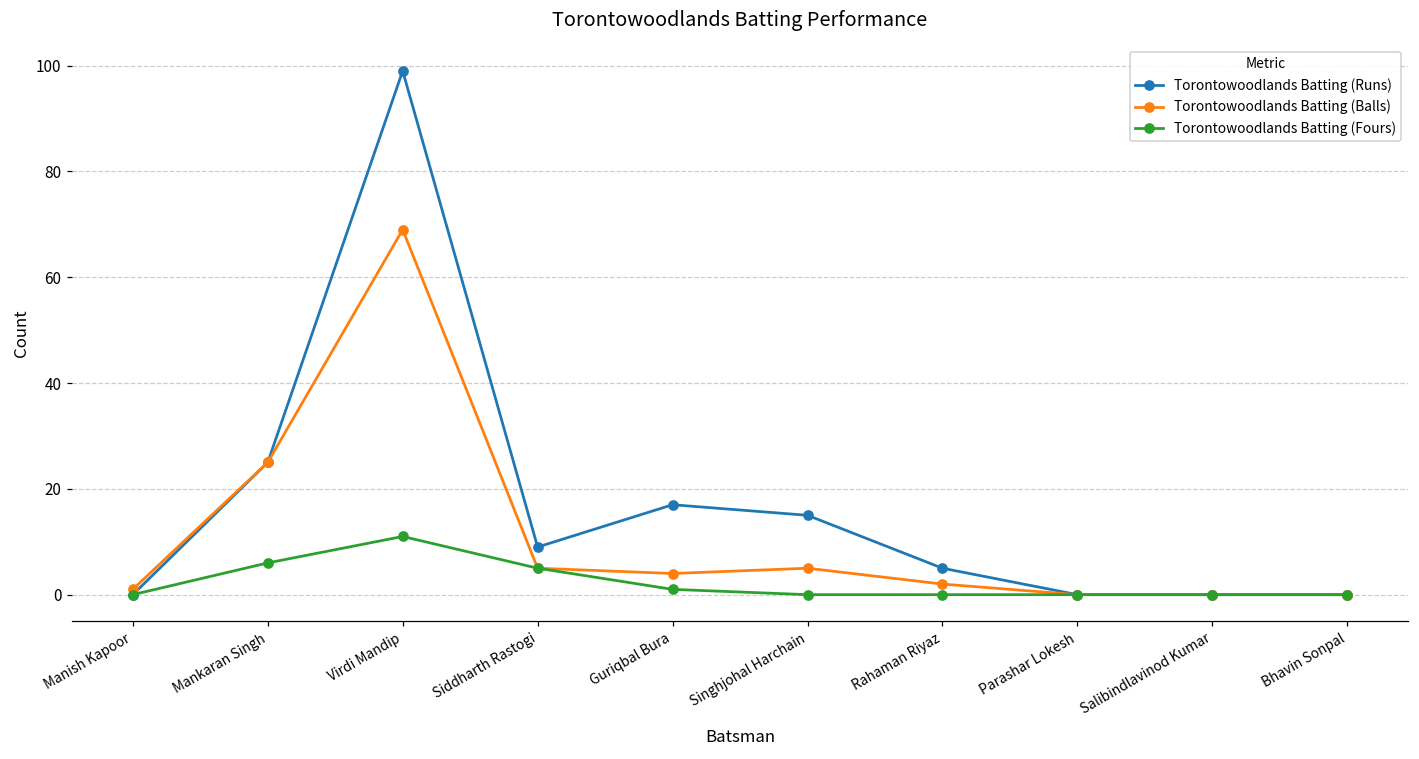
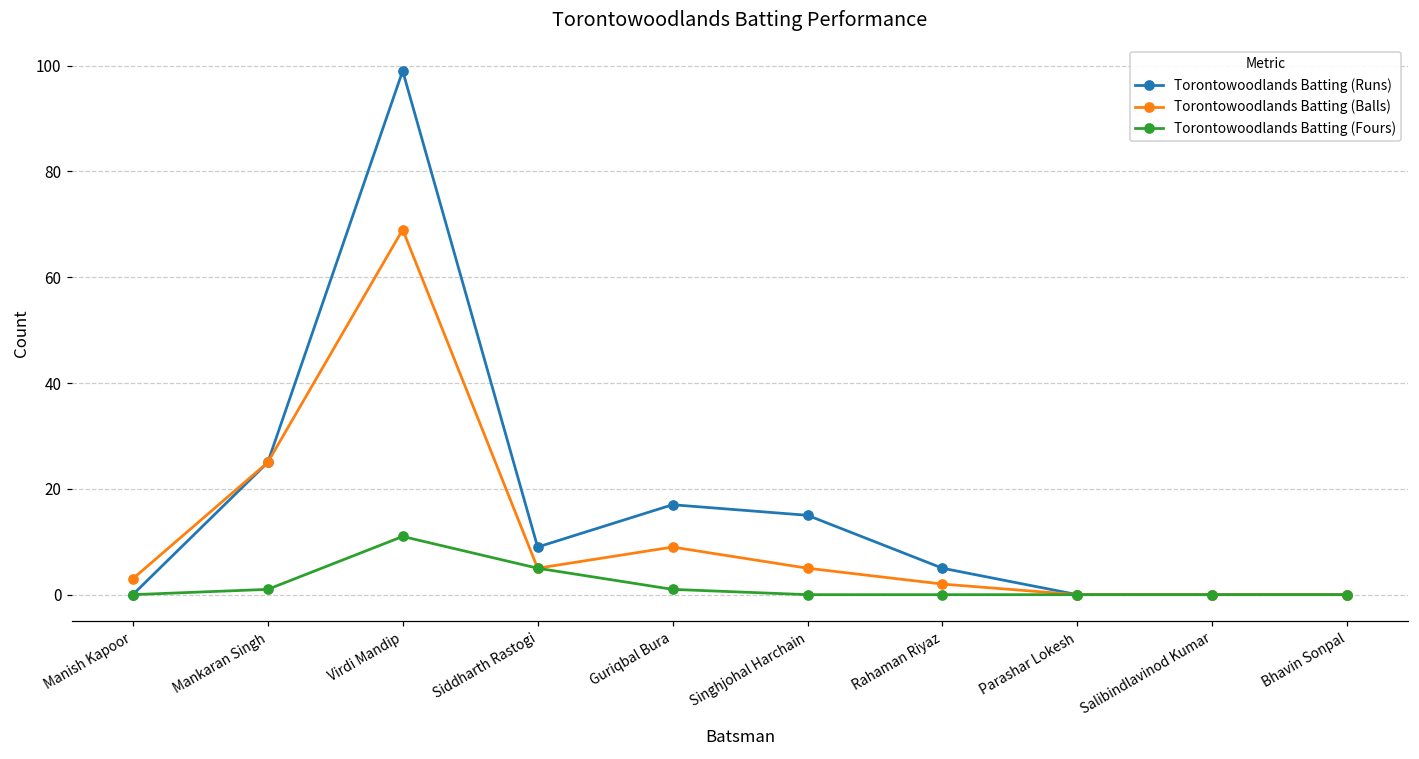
  {
    "Torontowoodlands Batting (Runs)": {
      "Virdi Mandip": 99,
      "Siddharth Rastogi": 9,
      "Guriqbal Bura": 17,
      "Singhjohal Harchain": 15,
      "Rahaman Riyaz": 5
    },
    "Torontowoodlands Batting (Balls)": {
-     "Manish Kapoor": 1,
+     "Manish Kapoor": 3,
      "Virdi Mandip": 69,
-     "Guriqbal Bura": 4,
+     "Guriqbal Bura": 9,
      "Singhjohal Harchain": 5,
      "Rahaman Riyaz": 2
    },
    "Torontowoodlands Batting (Fours)": {
-     "Mankaran Singh": 6,
+     "Mankaran Singh": 1,
      "Virdi Mandip": 11,
      "Guriqbal Bura": 1,
      "Singhjohal Harchain": 0,
      "Rahaman Riyaz": 0
    }
  }
